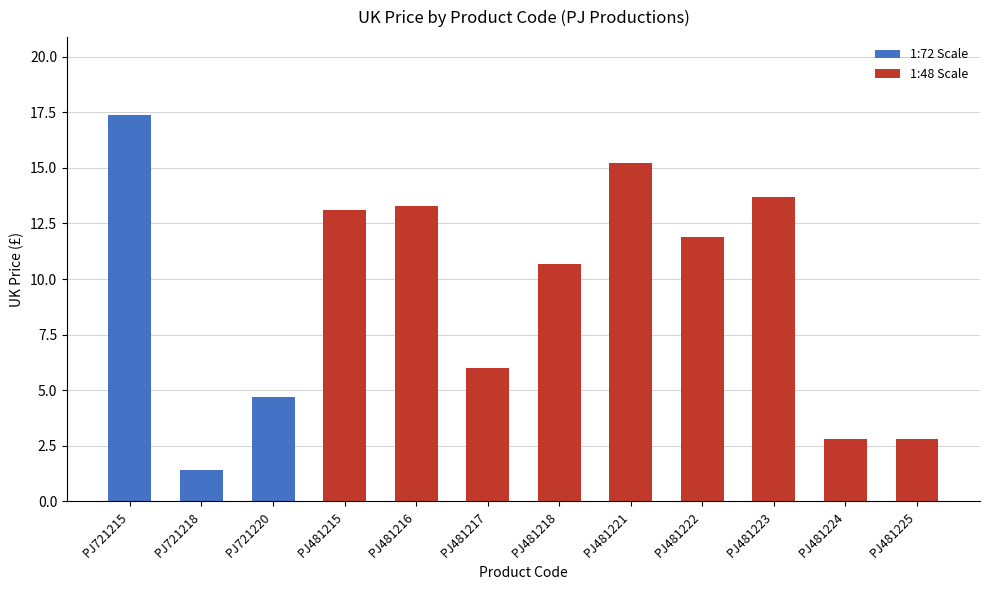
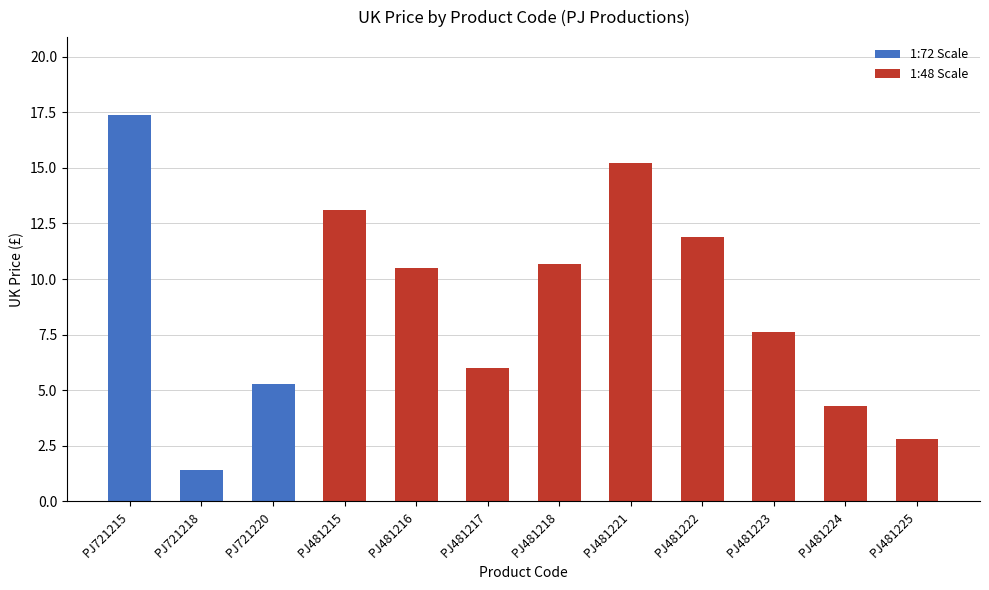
  {
    "1:72 Scale": {
      "PJ721215": 17.4,
      "PJ721218": 1.4,
-     "PJ721220": 4.7
+     "PJ721220": 5.3
    },
    "1:48 Scale": {
      "PJ481215": 13.1,
-     "PJ481216": 13.3,
+     "PJ481216": 10.5,
      "PJ481217": 6.0,
      "PJ481218": 10.7,
      "PJ481221": 15.2,
      "PJ481222": 11.9,
-     "PJ481223": 13.7,
-     "PJ481224": 2.8,
+     "PJ481223": 7.6,
+     "PJ481224": 4.3,
      "PJ481225": 2.8
    }
  }
